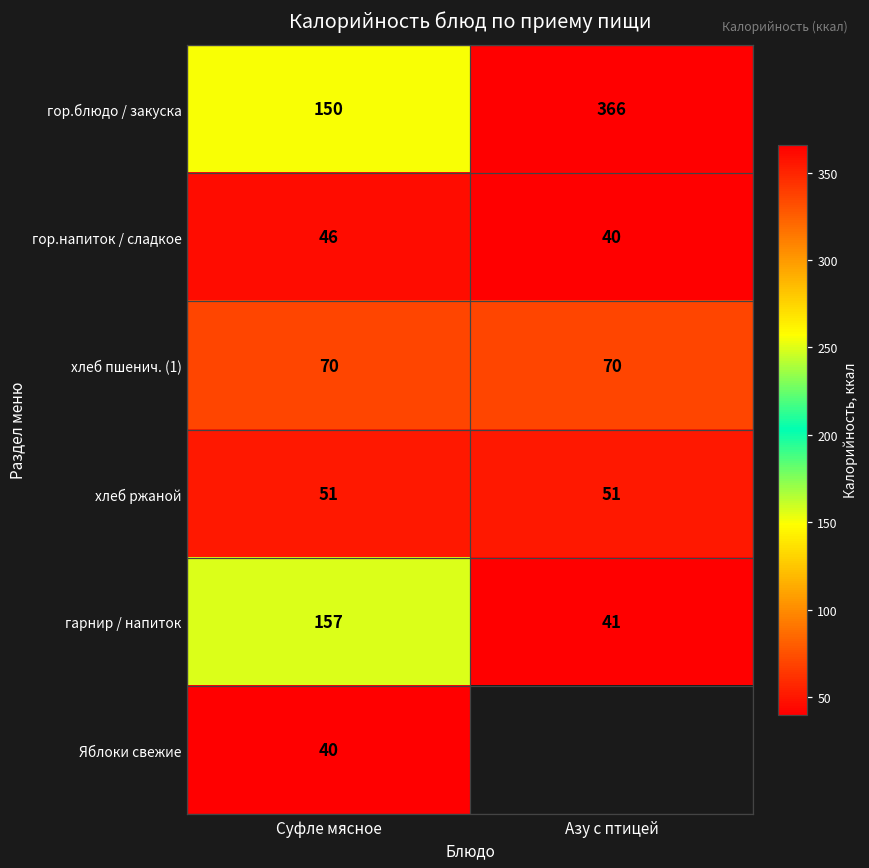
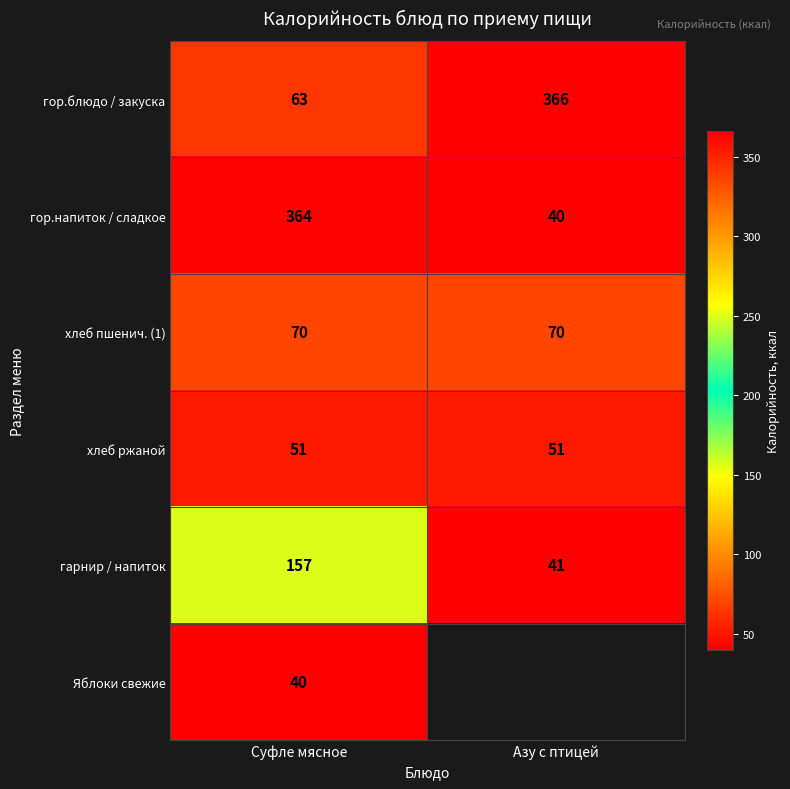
  {
    "гор.блюдо / закуска": {
-     "Суфле мясное": 150,
+     "Суфле мясное": 63,
      "Азу с птицей": 366
    },
    "гор.напиток / сладкое": {
-     "Суфле мясное": 46,
+     "Суфле мясное": 364,
      "Азу с птицей": 40
    },
    "хлеб пшенич. (1)": {
      "Суфле мясное": 70,
      "Азу с птицей": 70
    },
    "хлеб ржаной": {
      "Суфле мясное": 51,
      "Азу с птицей": 51
    },
    "гарнир / напиток": {
      "Суфле мясное": 157,
      "Азу с птицей": 41
    },
    "Яблоки свежие": {
      "Суфле мясное": 40
    }
  }
